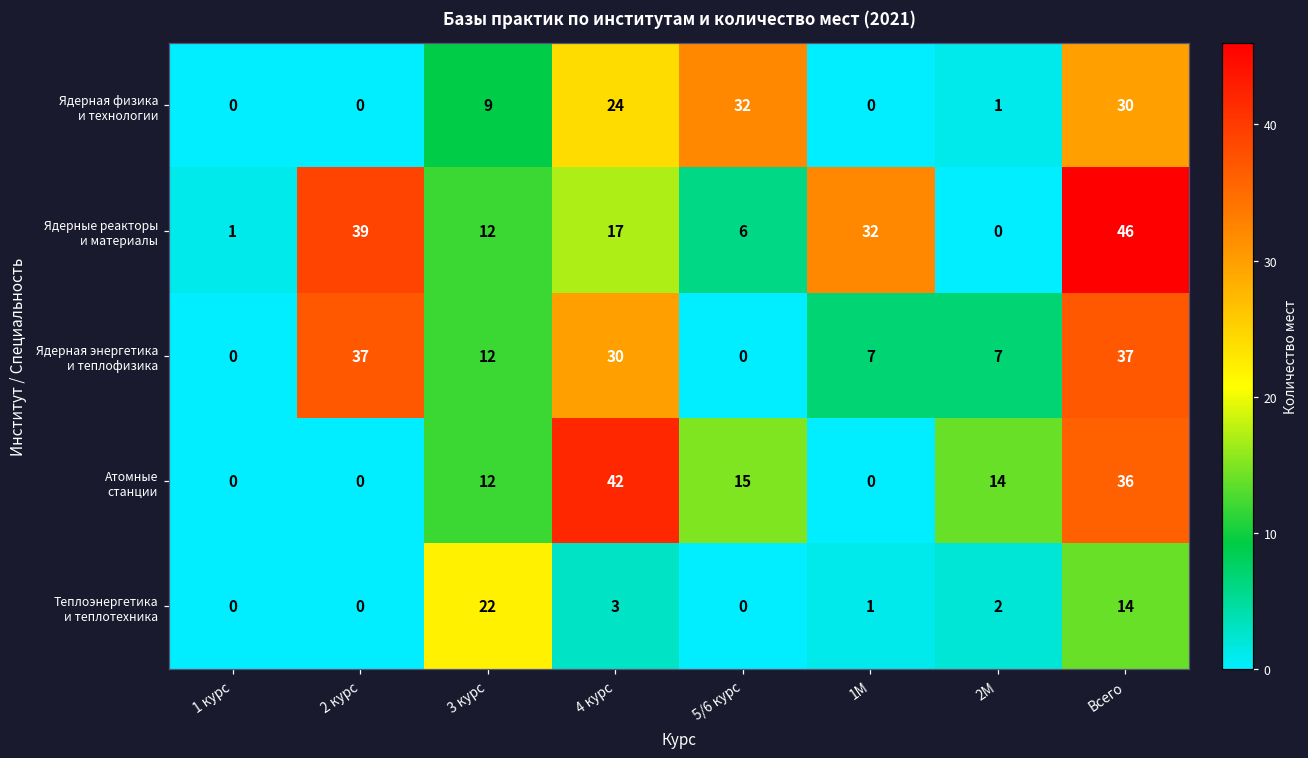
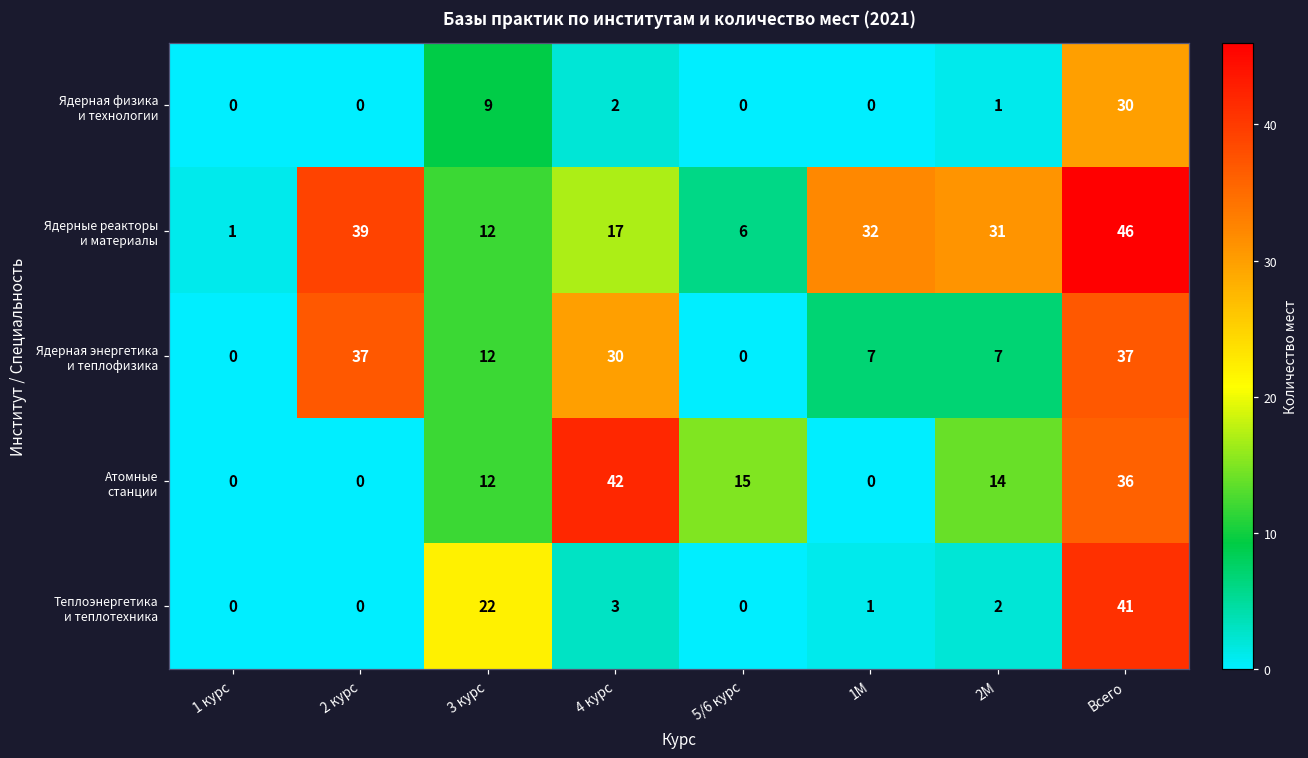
  {
    "Ядерная физика и технологии": {
      "1 курс": 0,
      "2 курс": 0,
      "3 курс": 9,
-     "4 курс": 24,
-     "5/6 курс": 32,
+     "4 курс": 2,
+     "5/6 курс": 0,
      "1М": 0,
      "2М": 1,
      "Всего": 30
    },
    "Ядерные реакторы и материалы": {
      "1 курс": 1,
      "2 курс": 39,
      "3 курс": 12,
      "4 курс": 17,
      "5/6 курс": 6,
      "1М": 32,
-     "2М": 0,
+     "2М": 31,
      "Всего": 46
    },
    "Ядерная энергетика и теплофизика": {
      "1 курс": 0,
      "2 курс": 37,
      "3 курс": 12,
      "4 курс": 30,
      "5/6 курс": 0,
      "1М": 7,
      "2М": 7,
      "Всего": 37
    },
    "Атомные станции": {
      "1 курс": 0,
      "2 курс": 0,
      "3 курс": 12,
      "4 курс": 42,
      "5/6 курс": 15,
      "1М": 0,
      "2М": 14,
      "Всего": 36
    },
    "Теплоэнергетика и теплотехника": {
      "1 курс": 0,
      "2 курс": 0,
      "3 курс": 22,
      "4 курс": 3,
      "5/6 курс": 0,
      "1М": 1,
      "2М": 2,
-     "Всего": 14
+     "Всего": 41
    }
  }
